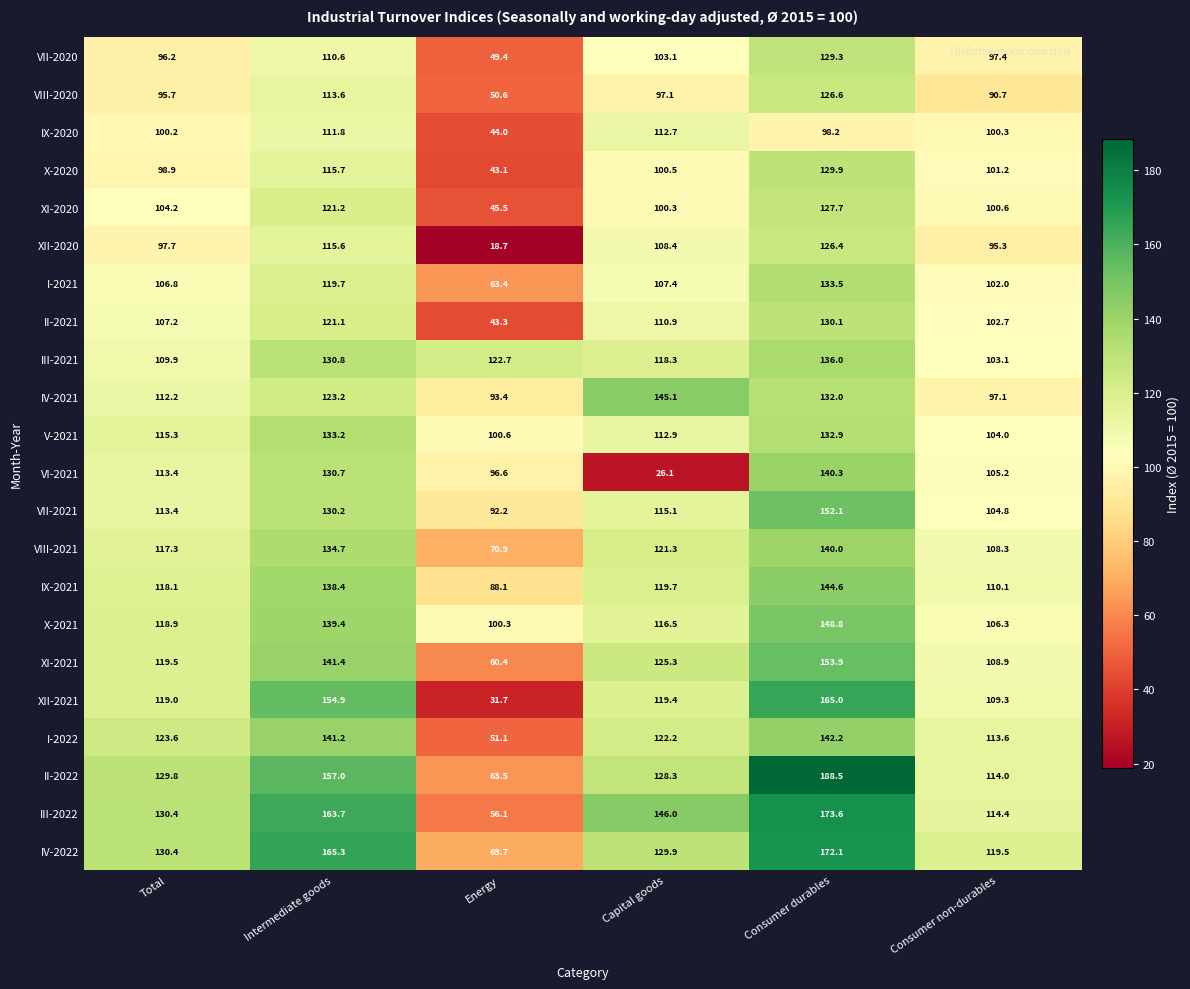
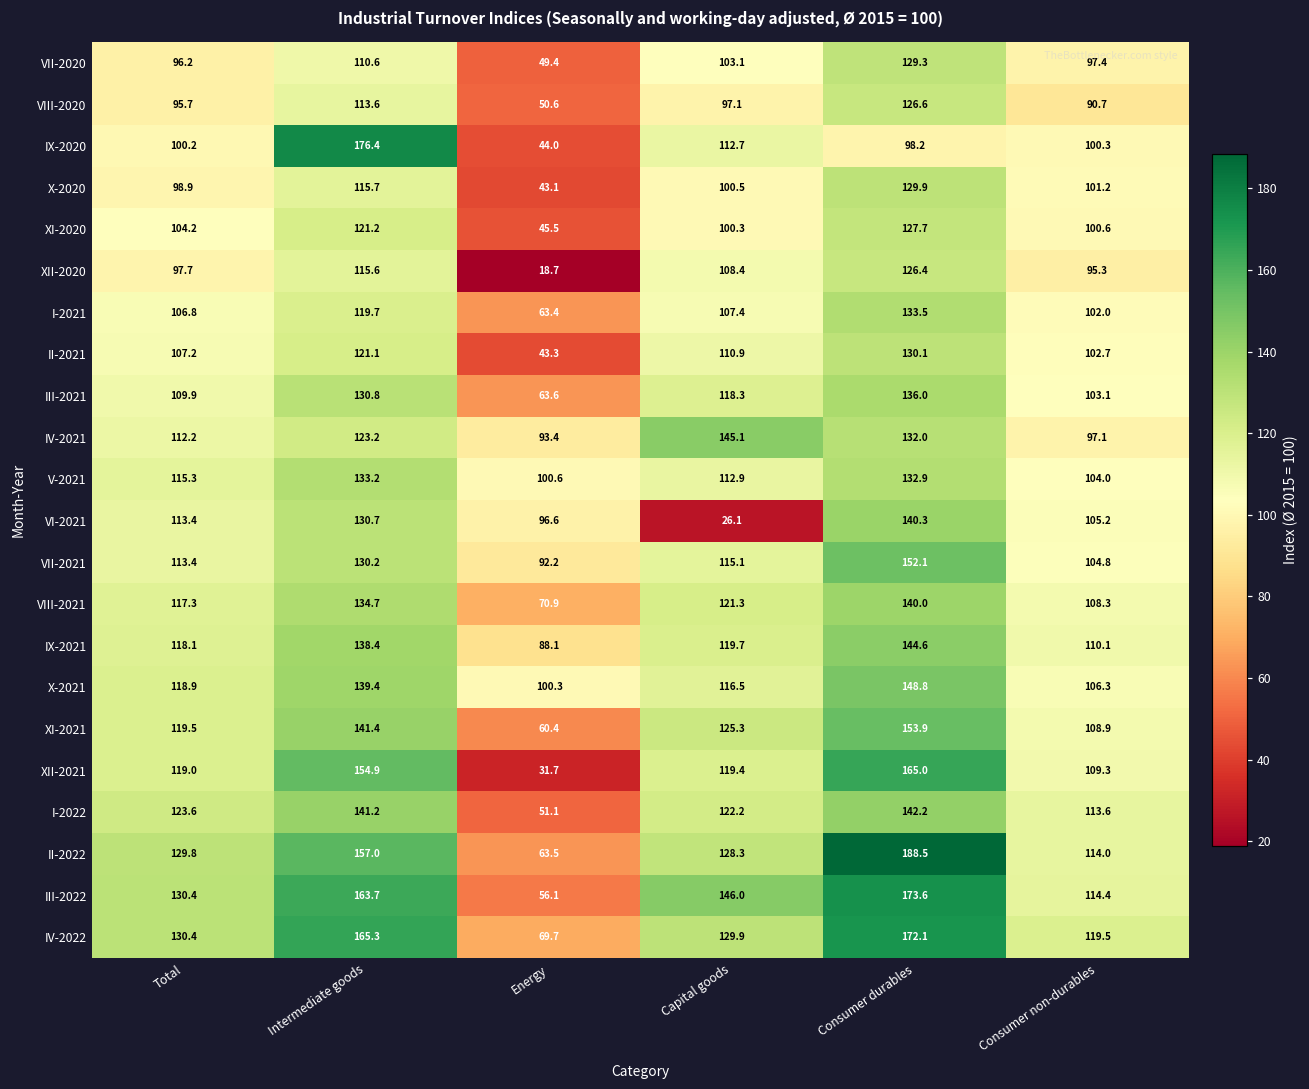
  {
    "VII-2020": {
      "Total": 96.2,
      "Intermediate goods": 110.6,
      "Energy": 49.4,
      "Capital goods": 103.1,
      "Consumer durables": 129.3,
      "Consumer non-durables": 97.4
    },
    "VIII-2020": {
      "Total": 95.7,
      "Intermediate goods": 113.6,
      "Energy": 50.6,
      "Capital goods": 97.1,
      "Consumer durables": 126.6,
      "Consumer non-durables": 90.7
    },
    "IX-2020": {
      "Total": 100.2,
-     "Intermediate goods": 111.8,
+     "Intermediate goods": 176.4,
      "Energy": 44.0,
      "Capital goods": 112.7,
      "Consumer durables": 98.2,
      "Consumer non-durables": 100.3
    },
    "X-2020": {
      "Total": 98.9,
      "Intermediate goods": 115.7,
      "Energy": 43.1,
      "Capital goods": 100.5,
      "Consumer durables": 129.9,
      "Consumer non-durables": 101.2
    },
    "XI-2020": {
      "Total": 104.2,
      "Intermediate goods": 121.2,
      "Energy": 45.5,
      "Capital goods": 100.3,
      "Consumer durables": 127.7,
      "Consumer non-durables": 100.6
    },
    "XII-2020": {
      "Total": 97.7,
      "Intermediate goods": 115.6,
      "Energy": 18.7,
      "Capital goods": 108.4,
      "Consumer durables": 126.4,
      "Consumer non-durables": 95.3
    },
    "I-2021": {
      "Total": 106.8,
      "Intermediate goods": 119.7,
      "Energy": 63.4,
      "Capital goods": 107.4,
      "Consumer durables": 133.5,
      "Consumer non-durables": 102.0
    },
    "II-2021": {
      "Total": 107.2,
      "Intermediate goods": 121.1,
      "Energy": 43.3,
      "Capital goods": 110.9,
      "Consumer durables": 130.1,
      "Consumer non-durables": 102.7
    },
    "III-2021": {
      "Total": 109.9,
      "Intermediate goods": 130.8,
-     "Energy": 122.7,
+     "Energy": 63.6,
      "Capital goods": 118.3,
      "Consumer durables": 136.0,
      "Consumer non-durables": 103.1
    },
    "IV-2021": {
      "Total": 112.2,
      "Intermediate goods": 123.2,
      "Energy": 93.4,
      "Capital goods": 145.1,
      "Consumer durables": 132.0,
      "Consumer non-durables": 97.1
    },
    "V-2021": {
      "Total": 115.3,
      "Intermediate goods": 133.2,
      "Energy": 100.6,
      "Capital goods": 112.9,
      "Consumer durables": 132.9,
      "Consumer non-durables": 104.0
    },
    "VI-2021": {
      "Total": 113.4,
      "Intermediate goods": 130.7,
      "Energy": 96.6,
      "Capital goods": 26.1,
      "Consumer durables": 140.3,
      "Consumer non-durables": 105.2
    },
    "VII-2021": {
      "Total": 113.4,
      "Intermediate goods": 130.2,
      "Energy": 92.2,
      "Capital goods": 115.1,
      "Consumer durables": 152.1,
      "Consumer non-durables": 104.8
    },
    "VIII-2021": {
      "Total": 117.3,
      "Intermediate goods": 134.7,
      "Energy": 70.9,
      "Capital goods": 121.3,
      "Consumer durables": 140.0,
      "Consumer non-durables": 108.3
    },
    "IX-2021": {
      "Total": 118.1,
      "Intermediate goods": 138.4,
      "Energy": 88.1,
      "Capital goods": 119.7,
      "Consumer durables": 144.6,
      "Consumer non-durables": 110.1
    },
    "X-2021": {
      "Total": 118.9,
      "Intermediate goods": 139.4,
      "Energy": 100.3,
      "Capital goods": 116.5,
      "Consumer durables": 148.8,
      "Consumer non-durables": 106.3
    },
    "XI-2021": {
      "Total": 119.5,
      "Intermediate goods": 141.4,
      "Energy": 60.4,
      "Capital goods": 125.3,
      "Consumer durables": 153.9,
      "Consumer non-durables": 108.9
    },
    "XII-2021": {
      "Total": 119.0,
      "Intermediate goods": 154.9,
      "Energy": 31.7,
      "Capital goods": 119.4,
      "Consumer durables": 165.0,
      "Consumer non-durables": 109.3
    },
    "I-2022": {
      "Total": 123.6,
      "Intermediate goods": 141.2,
      "Energy": 51.1,
      "Capital goods": 122.2,
      "Consumer durables": 142.2,
      "Consumer non-durables": 113.6
    },
    "II-2022": {
      "Total": 129.8,
      "Intermediate goods": 157.0,
      "Energy": 63.5,
      "Capital goods": 128.3,
      "Consumer durables": 188.5,
      "Consumer non-durables": 114.0
    },
    "III-2022": {
      "Total": 130.4,
      "Intermediate goods": 163.7,
      "Energy": 56.1,
      "Capital goods": 146.0,
      "Consumer durables": 173.6,
      "Consumer non-durables": 114.4
    },
    "IV-2022": {
      "Total": 130.4,
      "Intermediate goods": 165.3,
      "Energy": 69.7,
      "Capital goods": 129.9,
      "Consumer durables": 172.1,
      "Consumer non-durables": 119.5
    }
  }
